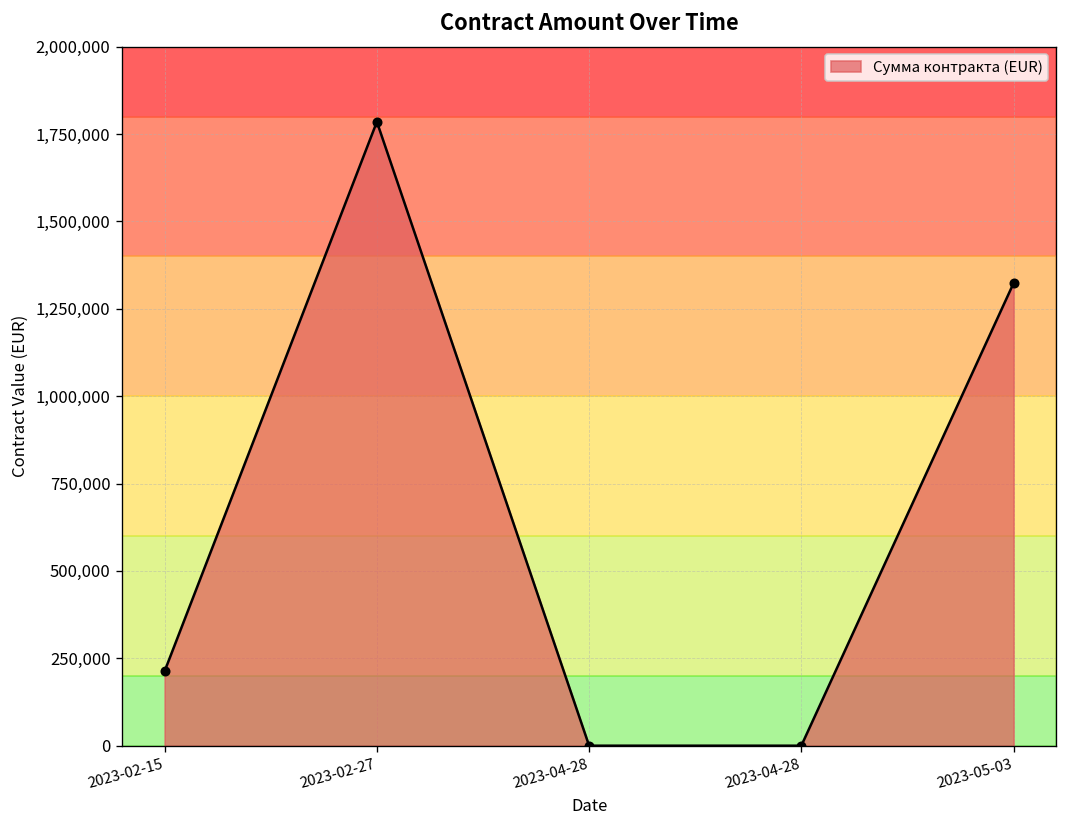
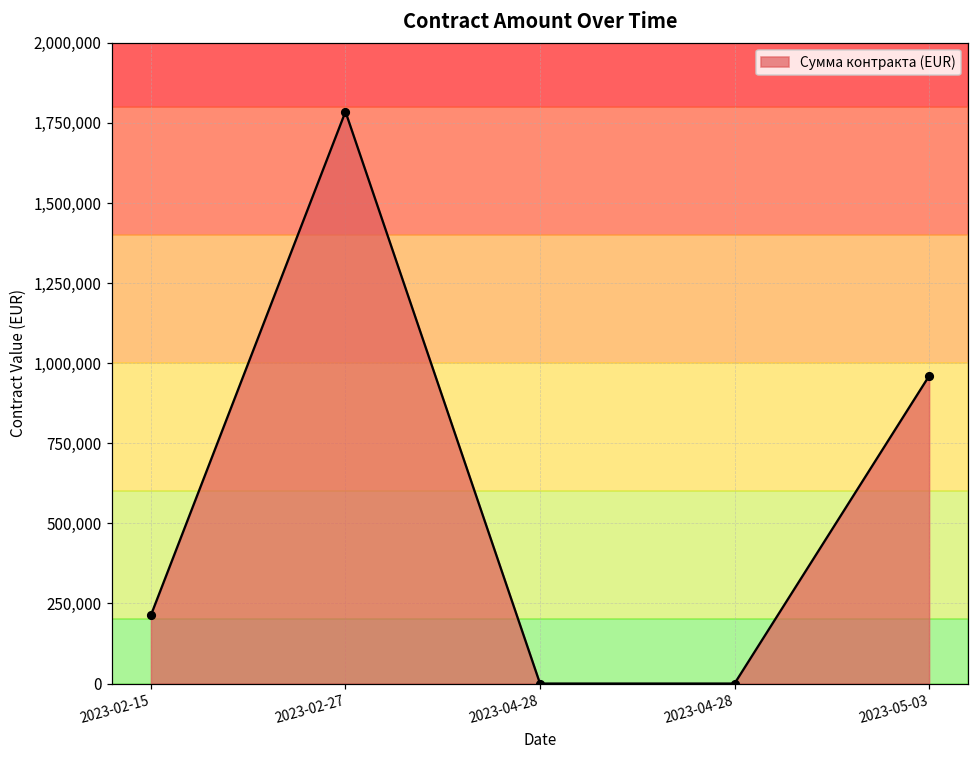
  {
    "2023-02-15": "210,000",
    "2023-02-27": "1,790,000",
-   "2023-05-03": "1,320,000"
+   "2023-05-03": "960,000"
  }
